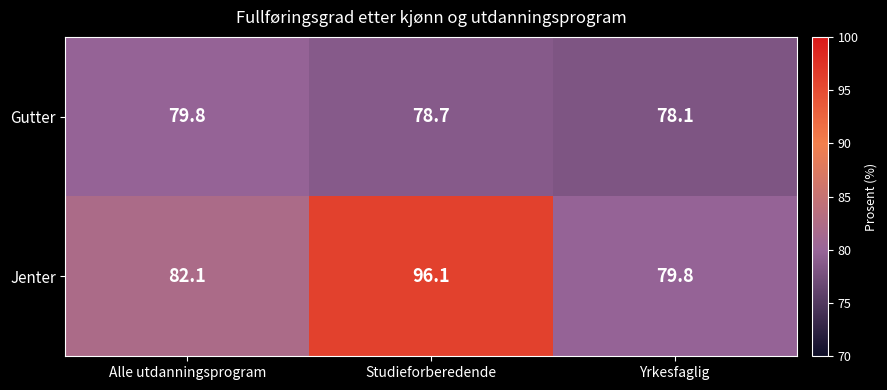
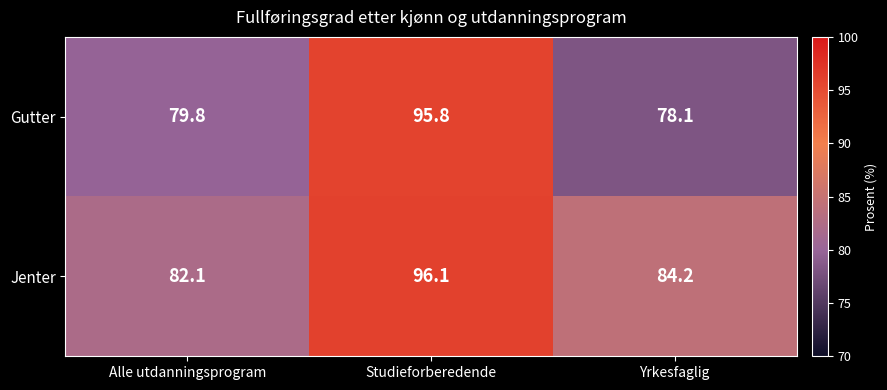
  {
    "Gutter": {
      "Alle utdanningsprogram": 79.8,
-     "Studieforberedende": 78.7,
+     "Studieforberedende": 95.8,
      "Yrkesfaglig": 78.1
    },
    "Jenter": {
      "Alle utdanningsprogram": 82.1,
      "Studieforberedende": 96.1,
-     "Yrkesfaglig": 79.8
+     "Yrkesfaglig": 84.2
    }
  }
